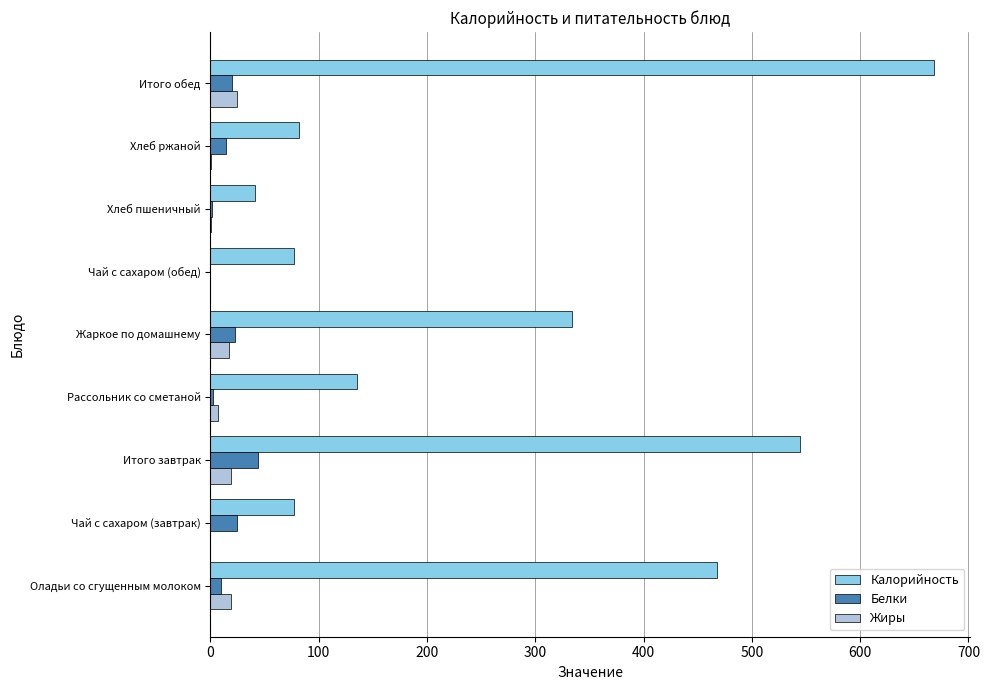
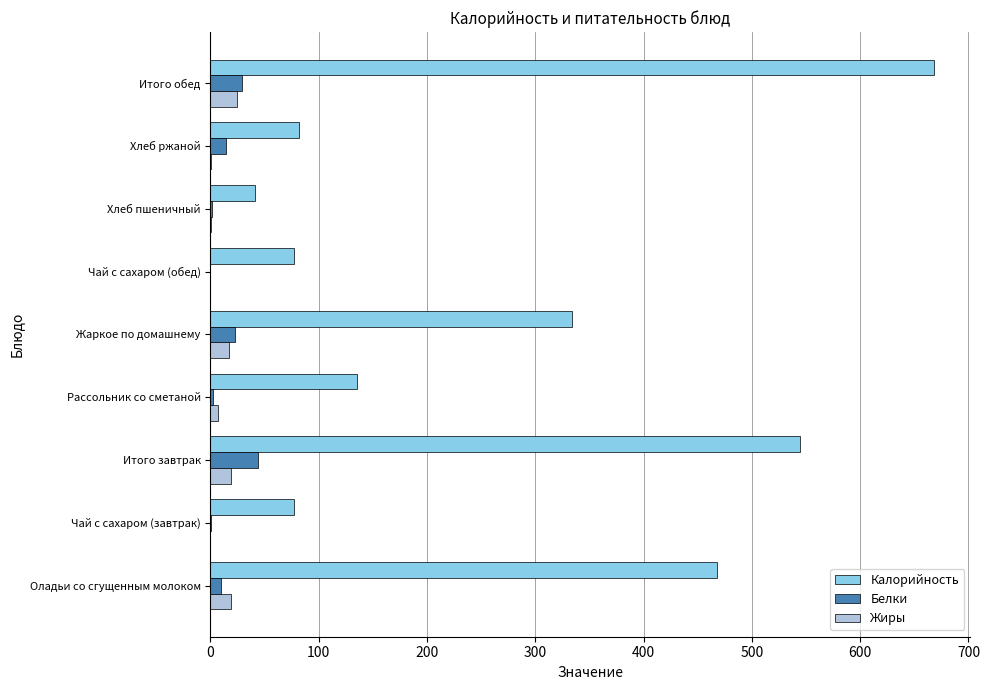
  {
    "Белки": {
-     "Итого обед": 20,
+     "Итого обед": 29,
      "Хлеб ржаной": 15,
      "Чай с сахаром (обед)": 0,
      "Жаркое по домашнему": 23,
      "Итого завтрак": 44,
-     "Чай с сахаром (завтрак)": 25,
+     "Чай с сахаром (завтрак)": 0,
      "Оладьи со сгущенным молоком": 10
    }
  }
